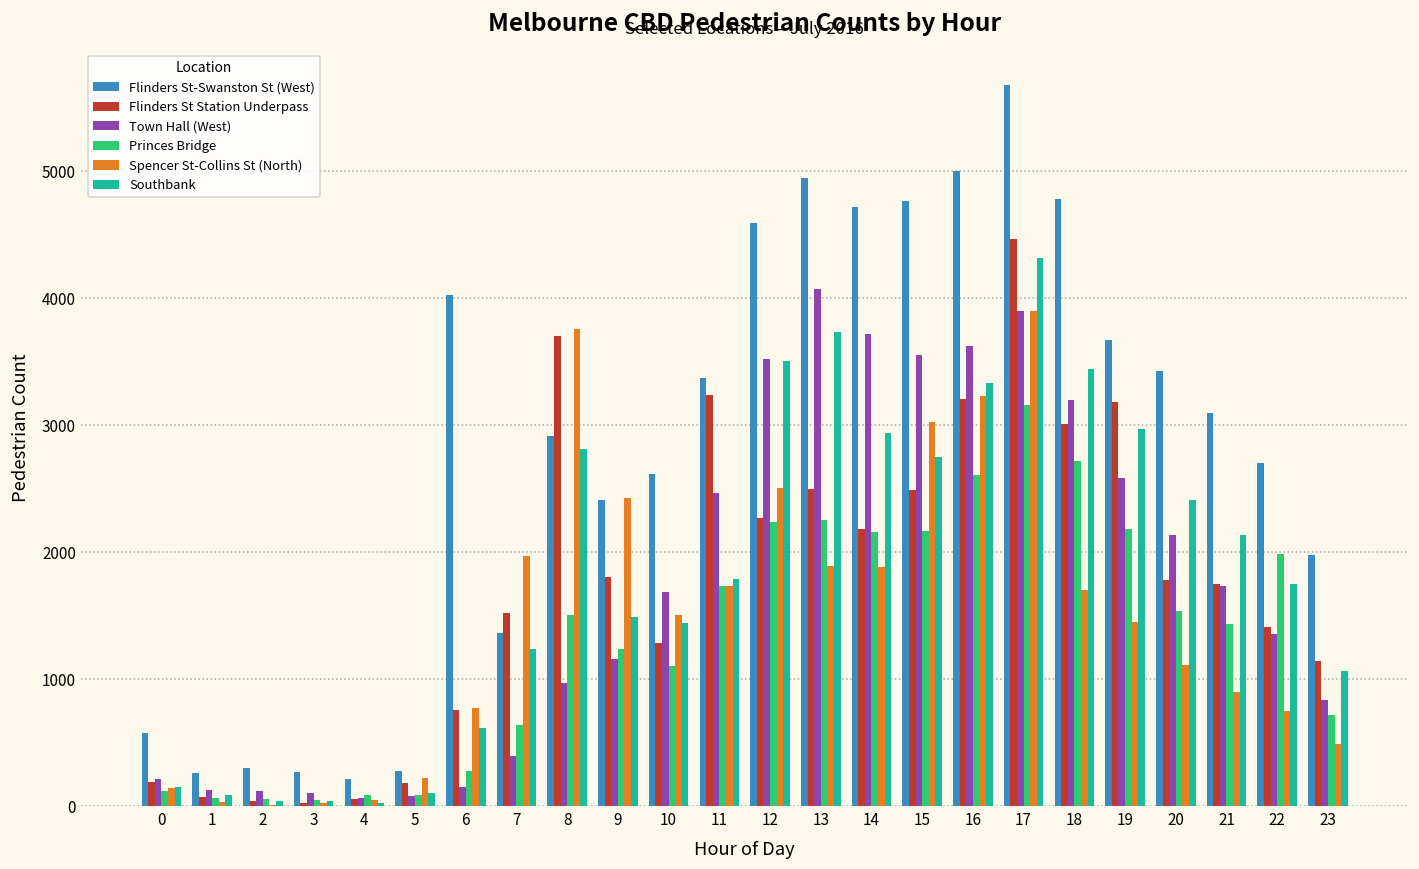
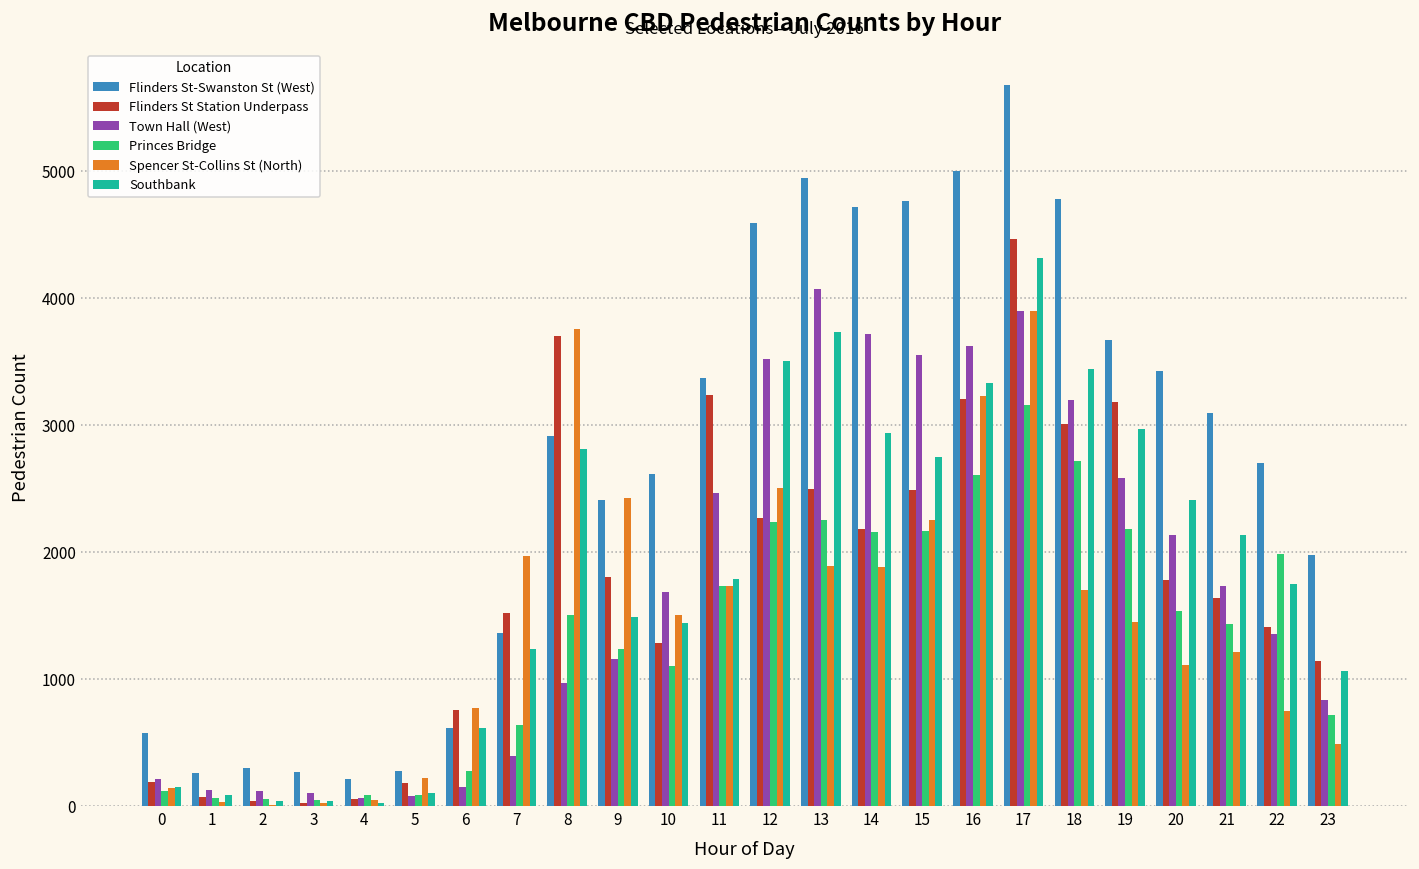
  {
    "Flinders St-Swanston St (West)": {
      "0": 580,
      "1": 260,
      "2": 300,
      "3": 270,
      "4": 220,
      "5": 280,
-     "6": 4030,
+     "6": 610,
      "7": 1370,
      "8": 2920,
      "9": 2410,
      "10": 2610,
      "11": 3370,
      "12": 4590,
      "13": 4950,
      "14": 4720,
      "15": 4760,
      "16": 5000,
      "17": 5680,
      "18": 4780,
      "19": 3670,
      "20": 3430,
      "21": 3100,
      "22": 2700,
      "23": 1980
    },
    "Flinders St Station Underpass": {
      "0": 190,
      "1": 80,
      "2": 50,
      "3": 30,
      "4": 60,
      "5": 180,
      "6": 760,
      "7": 1520,
      "8": 3700,
      "9": 1800,
      "10": 1280,
      "11": 3240,
      "12": 2270,
      "13": 2500,
      "14": 2180,
      "15": 2490,
      "16": 3210,
      "17": 4470,
      "18": 3010,
      "19": 3180,
      "20": 1780,
-     "21": 1750,
+     "21": 1640,
      "22": 1410,
      "23": 1150
    },
    "Town Hall (West)": {
      "0": 220,
      "1": 130,
      "2": 120,
      "3": 100,
      "4": 60,
      "5": 90,
      "6": 150,
      "7": 400,
      "8": 970,
      "9": 1160,
      "10": 1690,
      "11": 2470,
      "12": 3520,
      "13": 4080,
      "14": 3720,
      "15": 3550,
      "16": 3630,
      "17": 3900,
      "18": 3200,
      "19": 2590,
      "20": 2140,
      "21": 1730,
      "22": 1360,
      "23": 840
    },
    "Spencer St-Collins St (North)": {
      "0": 140,
      "1": 40,
      "3": 20,
      "4": 50,
      "5": 220,
      "6": 780,
      "7": 1970,
      "8": 3760,
      "9": 2430,
      "10": 1510,
      "11": 1740,
      "12": 2510,
      "13": 1890,
      "14": 1880,
-     "15": 3030,
+     "15": 2260,
      "16": 3230,
      "17": 3900,
      "18": 1700,
      "19": 1460,
      "20": 1110,
-     "21": 900,
+     "21": 1220,
      "22": 750,
      "23": 490
    }
  }
